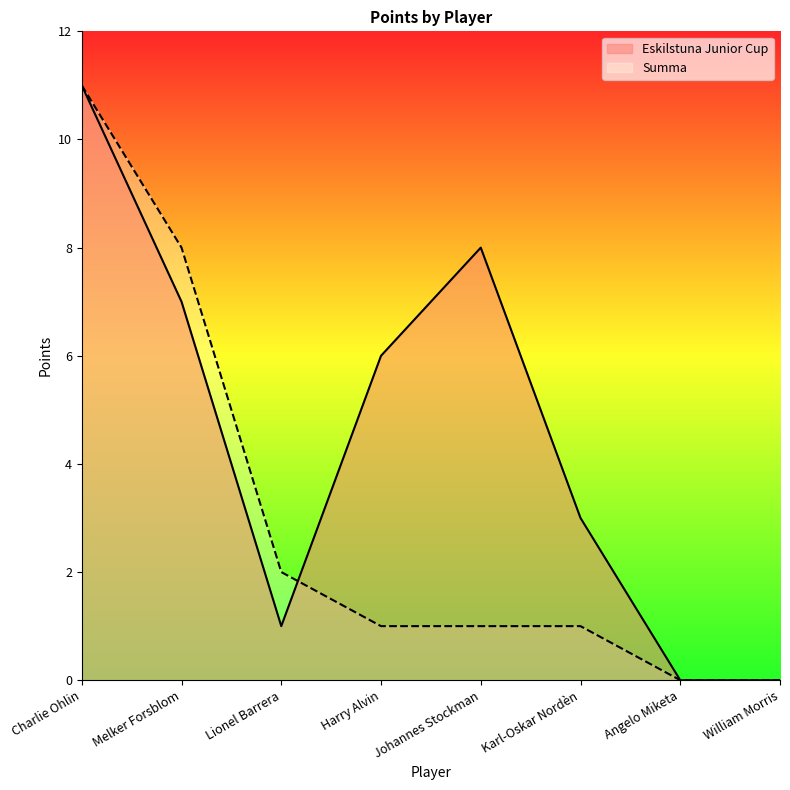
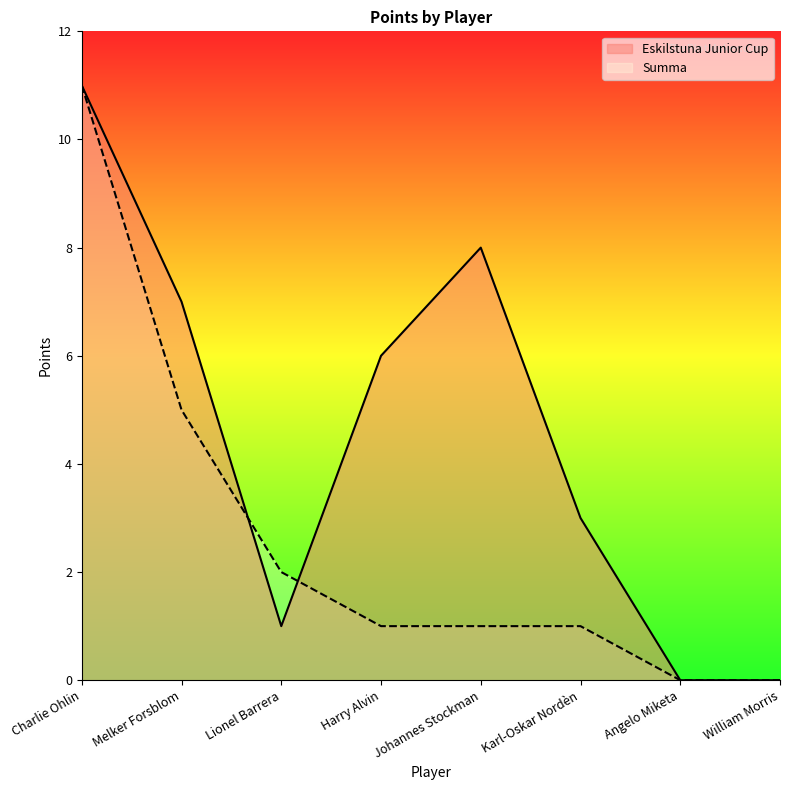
  {
    "Eskilstuna Junior Cup": {
      "Melker Forsblom": 7,
      "Lionel Barrera": 1,
      "Harry Alvin": 6,
      "Johannes Stockman": 8,
      "Karl-Oskar Nordèn": 3
    },
    "Summa": {
-     "Melker Forsblom": 8,
+     "Melker Forsblom": 5,
      "Lionel Barrera": 2,
      "Harry Alvin": 1,
      "Johannes Stockman": 1,
      "Karl-Oskar Nordèn": 1
    }
  }
